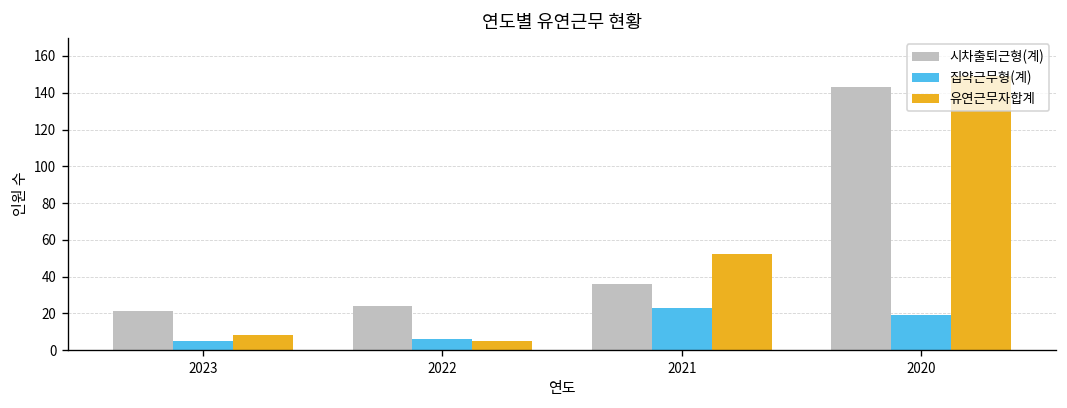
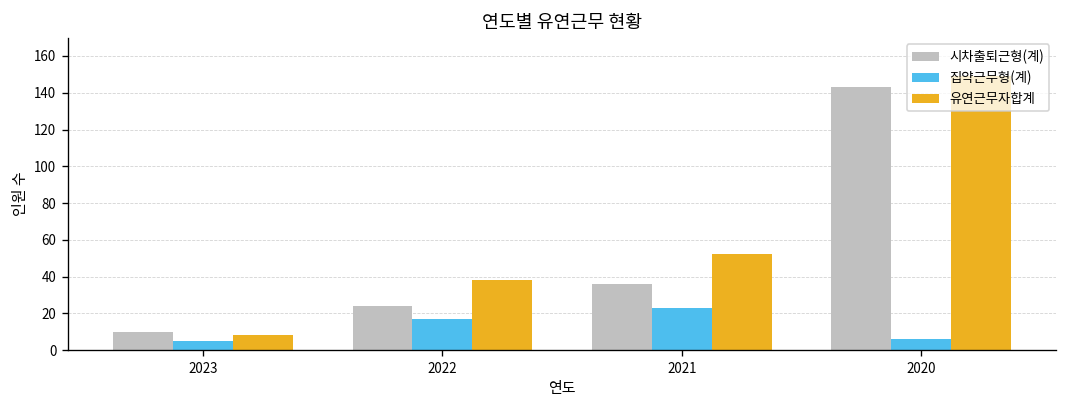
  {
    "시차출퇴근형(계)": {
-     "2023": 21,
+     "2023": 10,
      "2022": 24,
      "2021": 36,
      "2020": 143
    },
    "집약근무형(계)": {
      "2023": 5,
-     "2022": 6,
+     "2022": 17,
      "2021": 23,
-     "2020": 19
+     "2020": 6
    },
    "유연근무자합계": {
      "2023": 8,
-     "2022": 5,
+     "2022": 38,
      "2021": 52
    }
  }
